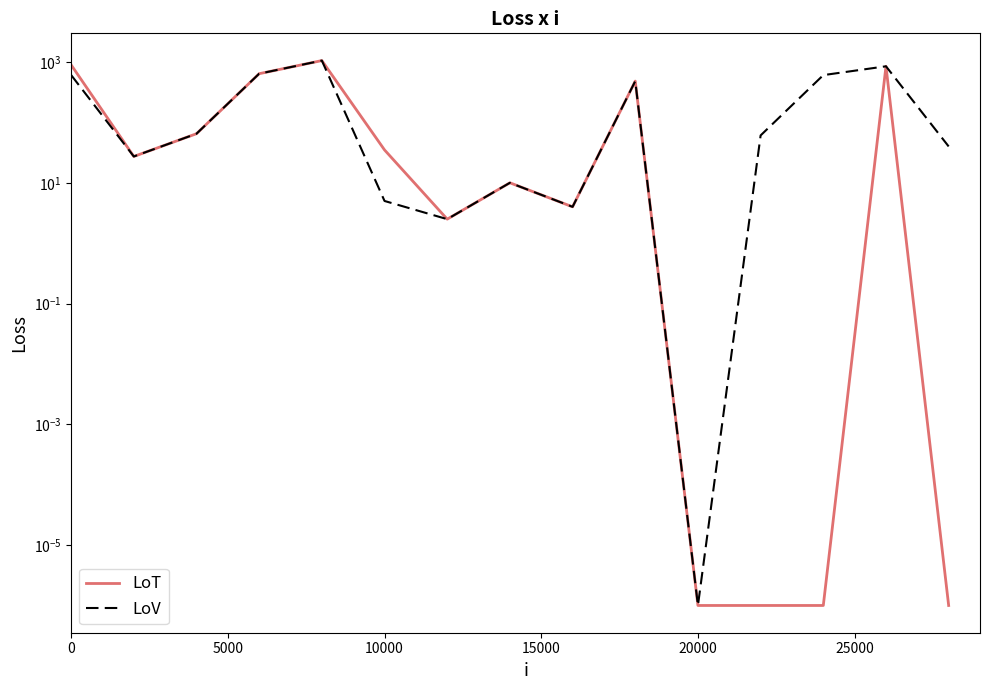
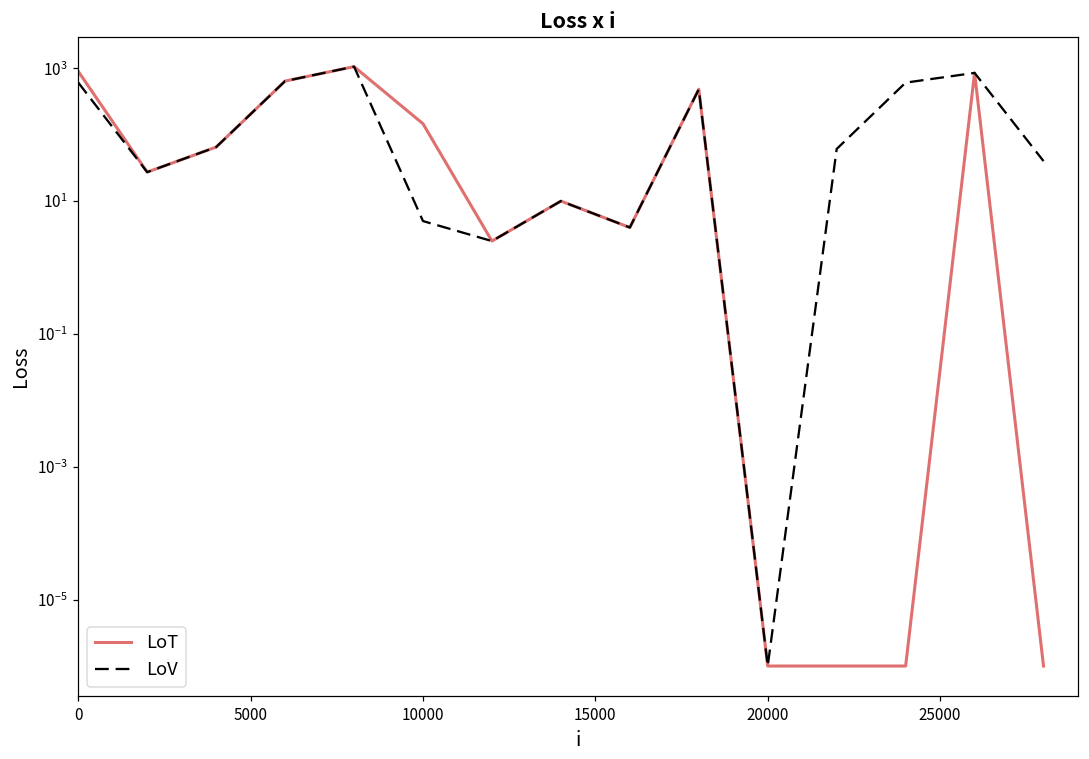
  {
    "LoT": {
      "0": 900,
-     "10000": 40
+     "10000": 150
    },
    "LoV": {
      "0": 600,
      "10000": 5
    }
  }
